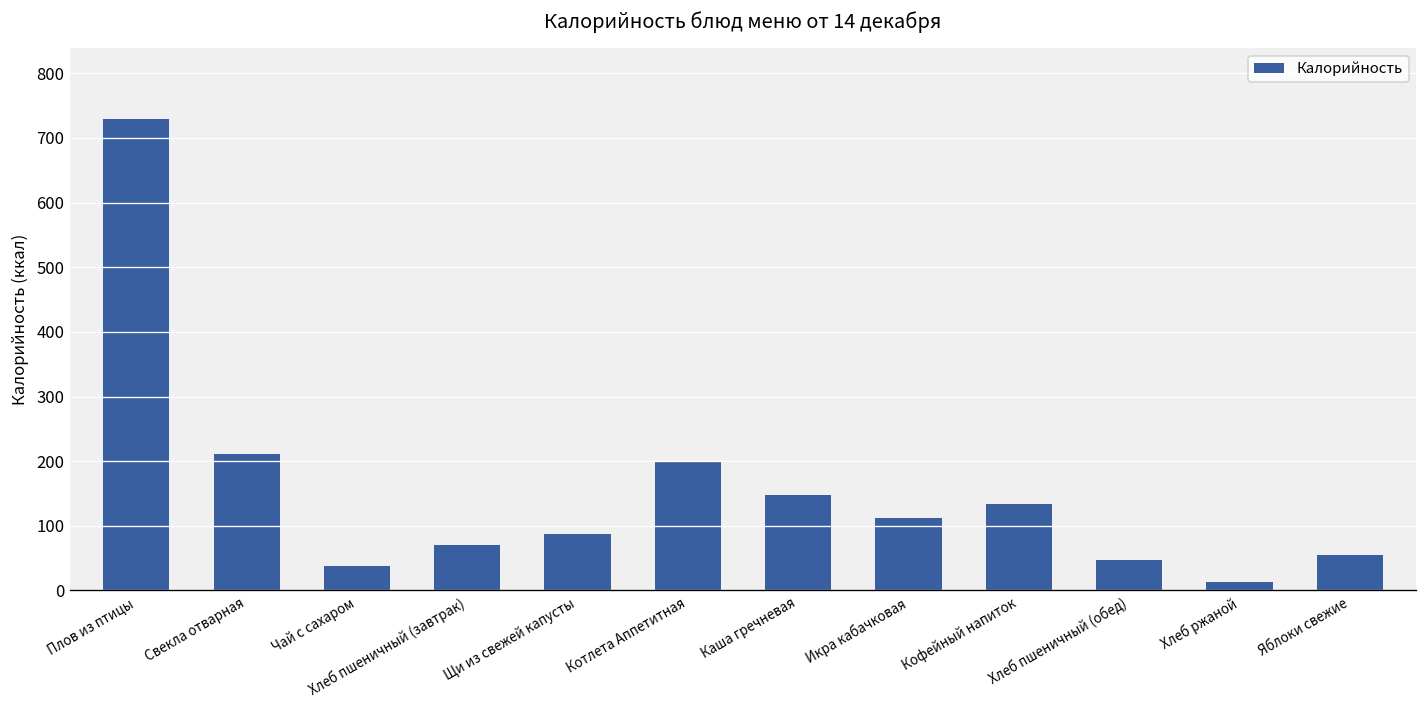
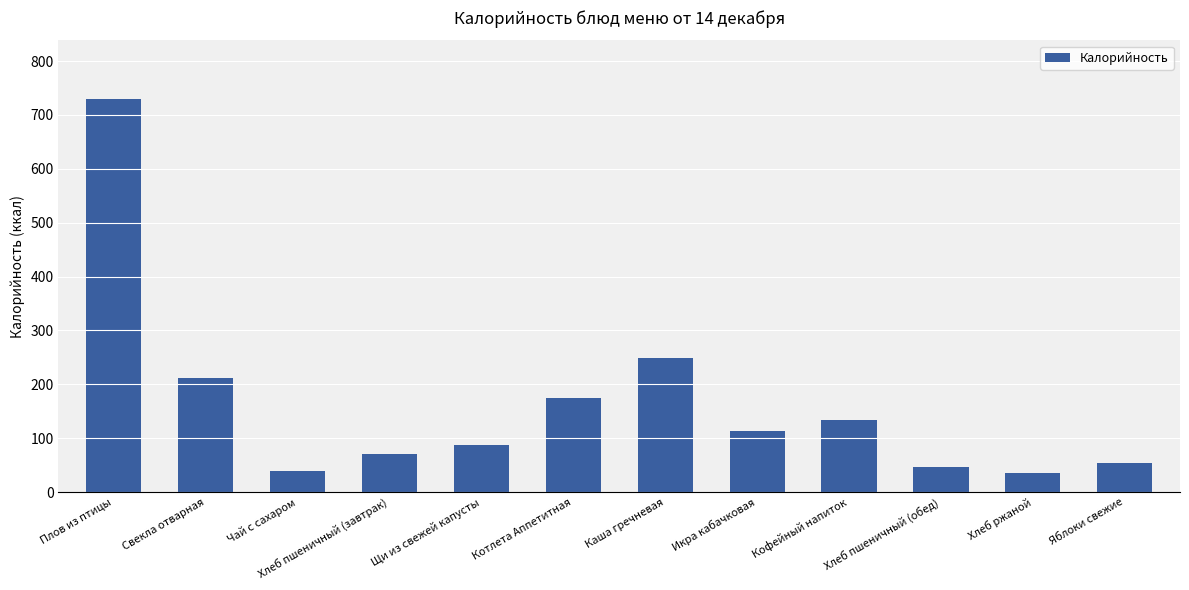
  {
    "Плов из птицы": 730,
    "Свекла отварная": 210,
    "Чай с сахаром": 40,
    "Хлеб пшеничный (завтрак)": 70,
    "Щи из свежей капусты": 90,
-   "Котлета Аппетитная": 200,
-   "Каша гречневая": 150,
+   "Котлета Аппетитная": 170,
+   "Каша гречневая": 250,
    "Икра кабачковая": 110,
    "Кофейный напиток": 130,
    "Хлеб пшеничный (обед)": 50,
-   "Хлеб ржаной": 10,
+   "Хлеб ржаной": 30,
    "Яблоки свежие": 50
  }
